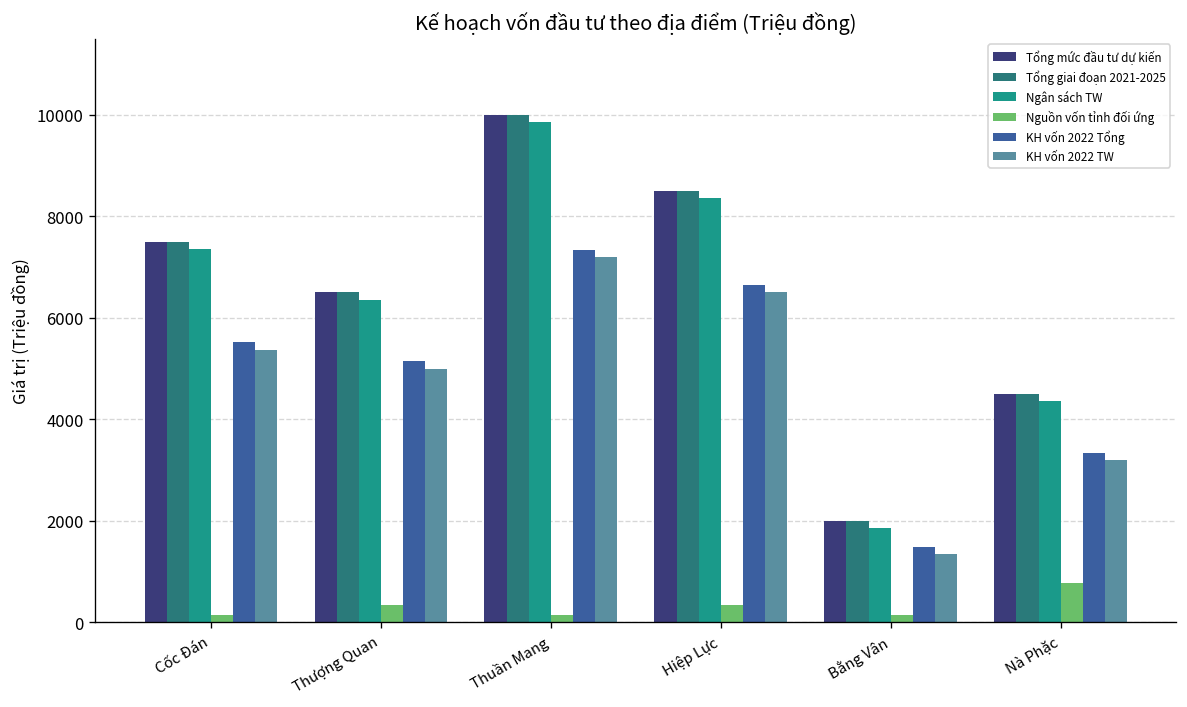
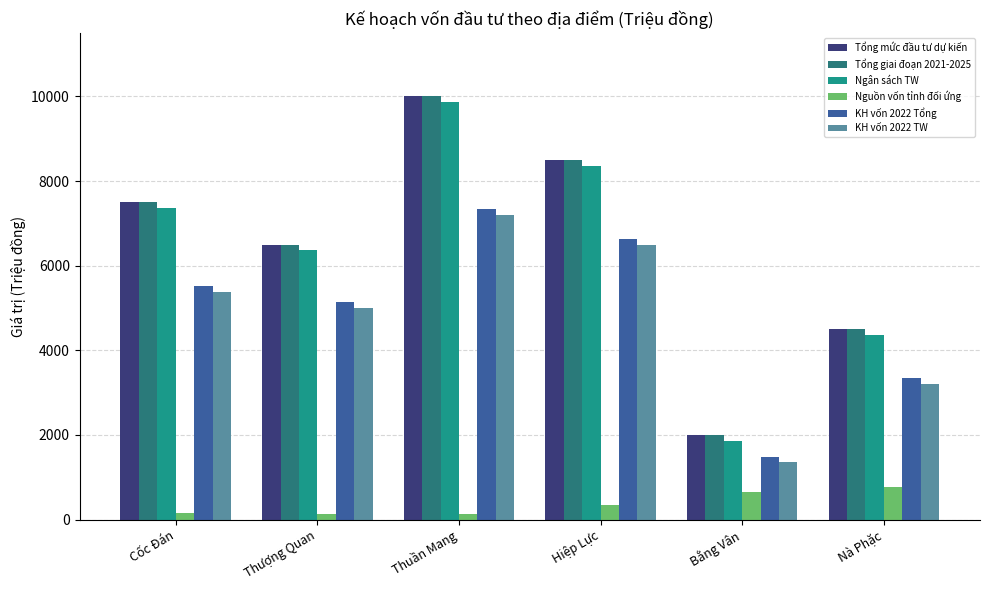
  {
    "Nguồn vốn tỉnh đối ứng": {
      "Cốc Đán": 100,
-     "Thượng Quan": 400,
+     "Thượng Quan": 100,
      "Thuần Mang": 100,
      "Hiệp Lực": 300,
-     "Bằng Vân": 100,
+     "Bằng Vân": 600,
      "Nà Phặc": 800
    }
  }
